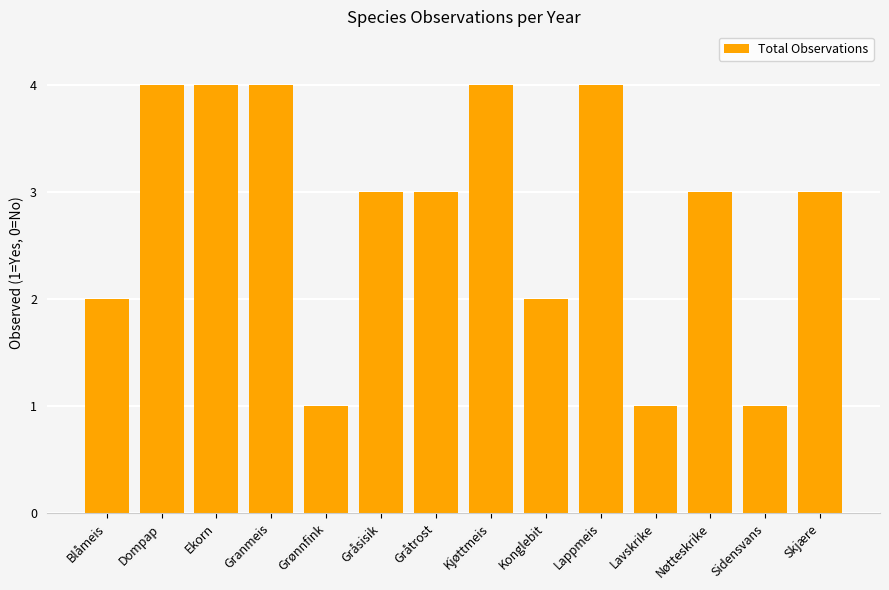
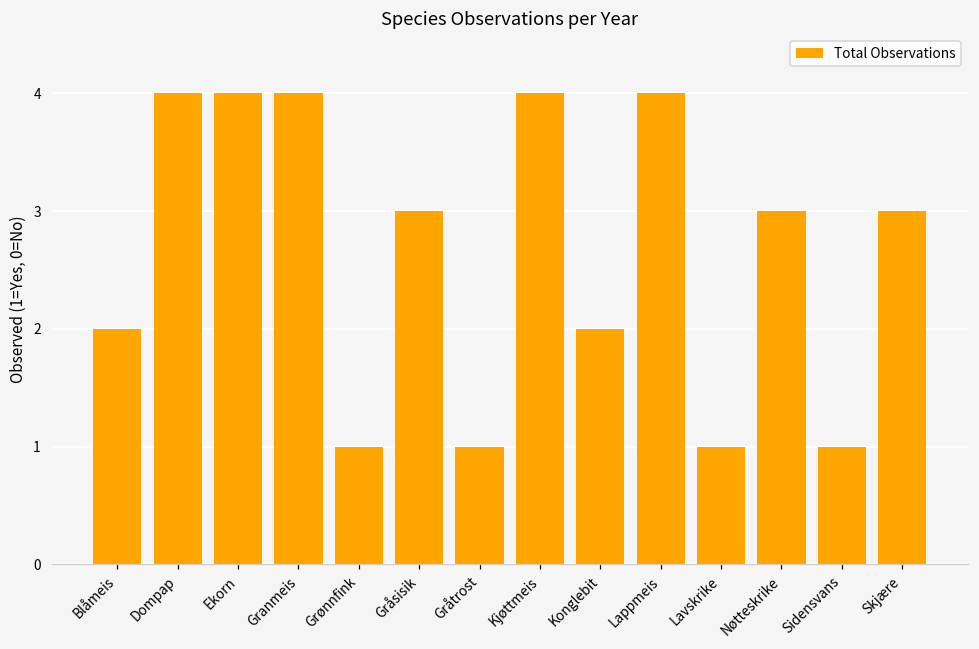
  {
    "Blåmeis": 2,
    "Dompap": 4,
    "Ekorn": 4,
    "Granmeis": 4,
    "Grønnfink": 1,
    "Gråsisik": 3,
-   "Gråtrost": 3,
+   "Gråtrost": 1,
    "Kjøttmeis": 4,
    "Konglebit": 2,
    "Lappmeis": 4,
    "Lavskrike": 1,
    "Nøtteskrike": 3,
    "Sidensvans": 1,
    "Skjære": 3
  }
